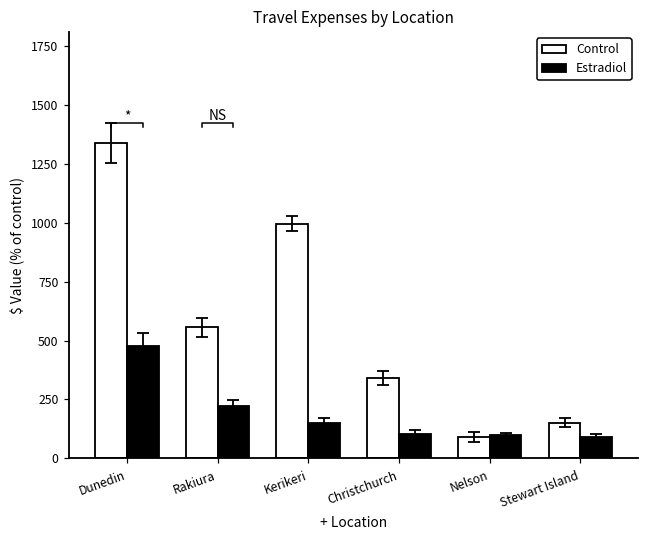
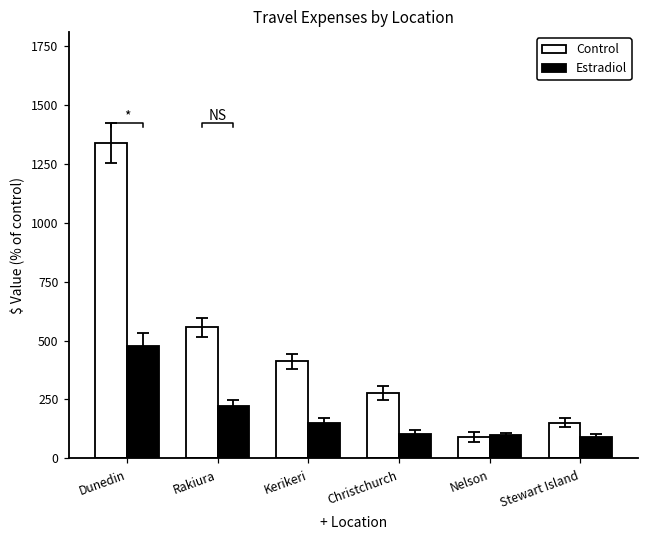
  {
    "Control": {
      "Dunedin": 1340,
      "Rakiura": 560,
-     "Kerikeri": 1000,
-     "Christchurch": 340,
+     "Kerikeri": 410,
+     "Christchurch": 280,
      "Nelson": 90,
      "Stewart Island": 150
    }
  }
